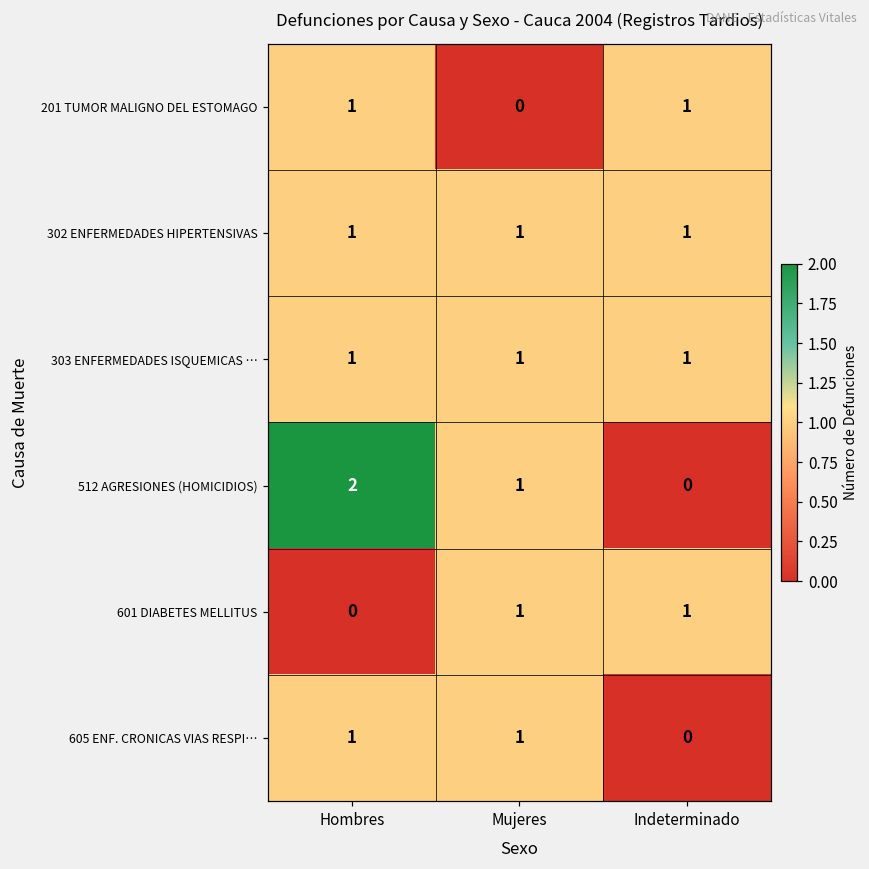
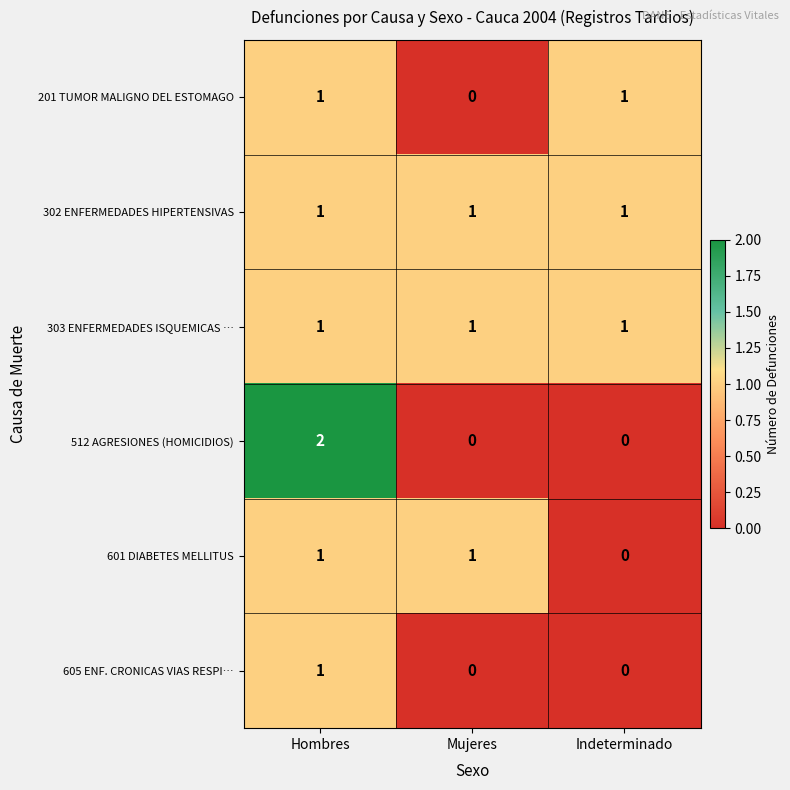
  {
    "201 TUMOR MALIGNO DEL ESTOMAGO": {
      "Hombres": 1,
      "Mujeres": 0,
      "Indeterminado": 1
    },
    "302 ENFERMEDADES HIPERTENSIVAS": {
      "Hombres": 1,
      "Mujeres": 1,
      "Indeterminado": 1
    },
    "303 ENFERMEDADES ISQUEMICAS …": {
      "Hombres": 1,
      "Mujeres": 1,
      "Indeterminado": 1
    },
    "512 AGRESIONES (HOMICIDIOS)": {
      "Hombres": 2,
-     "Mujeres": 1,
+     "Mujeres": 0,
      "Indeterminado": 0
    },
    "601 DIABETES MELLITUS": {
-     "Hombres": 0,
+     "Hombres": 1,
      "Mujeres": 1,
-     "Indeterminado": 1
+     "Indeterminado": 0
    },
    "605 ENF. CRONICAS VIAS RESPI…": {
      "Hombres": 1,
-     "Mujeres": 1,
+     "Mujeres": 0,
      "Indeterminado": 0
    }
  }
